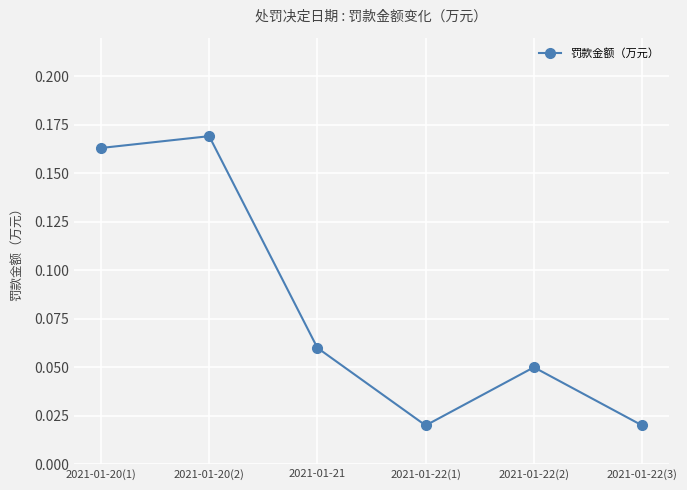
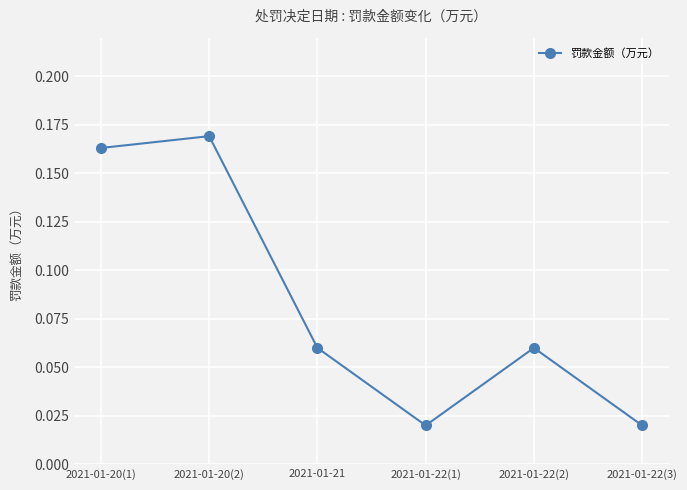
  {
    "2021-01-20(1)": 0.163,
    "2021-01-20(2)": 0.17,
    "2021-01-21": 0.06,
    "2021-01-22(1)": 0.02,
-   "2021-01-22(2)": 0.05,
+   "2021-01-22(2)": 0.06,
    "2021-01-22(3)": 0.02
  }
